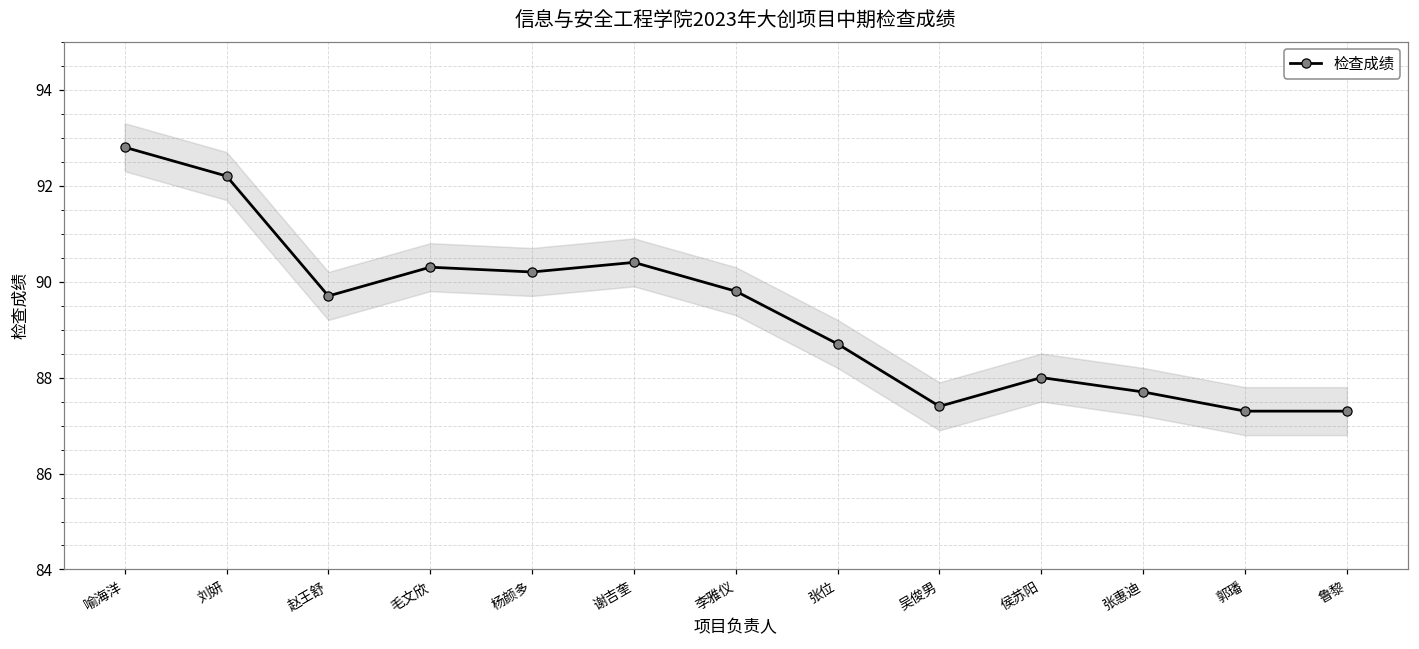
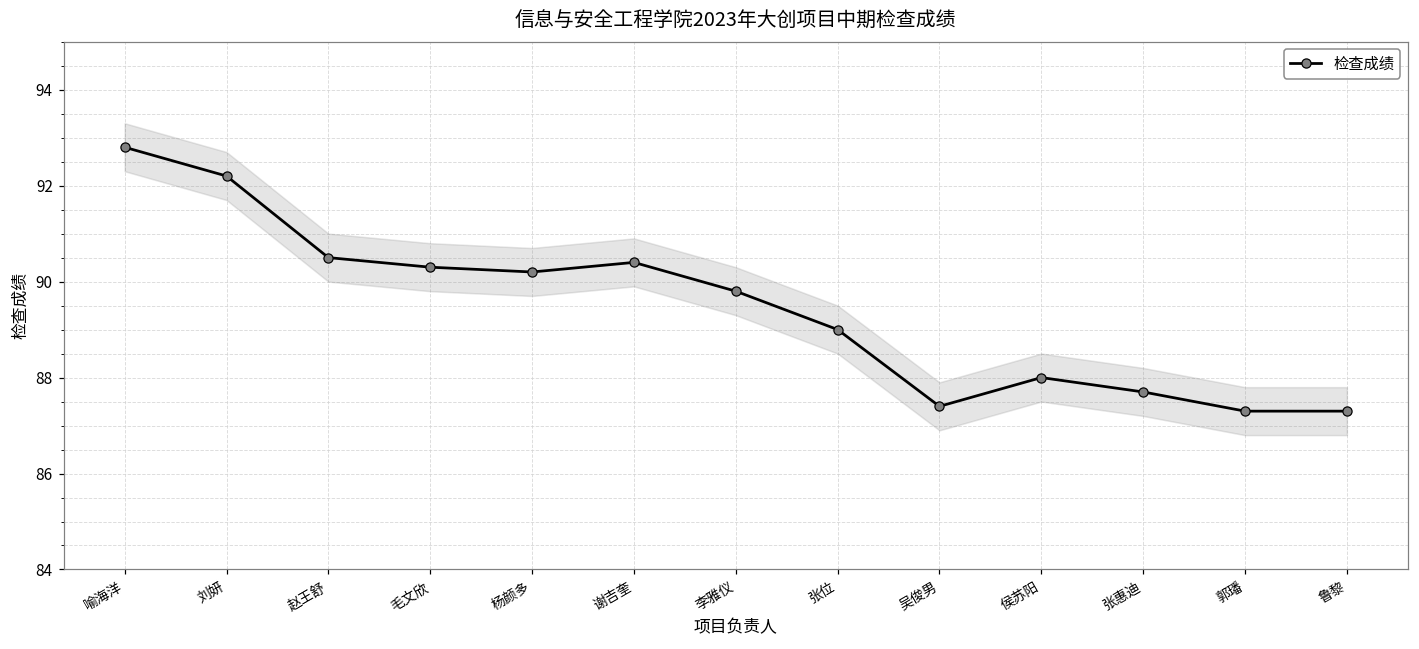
  {
    "检查成绩": {
      "喻海洋": 92.8,
      "刘妍": 92.2,
-     "赵王舒": 89.7,
+     "赵王舒": 90.5,
      "毛文欣": 90.3,
      "杨颜多": 90.2,
      "谢吉奎": 90.4,
      "李雅仪": 89.8,
-     "张位": 88.7,
+     "张位": 89.0,
      "吴俊男": 87.4,
      "侯苏阳": 88.0,
      "张惠迪": 87.7,
      "郭璠": 87.3,
      "鲁黎": 87.3
    }
  }
